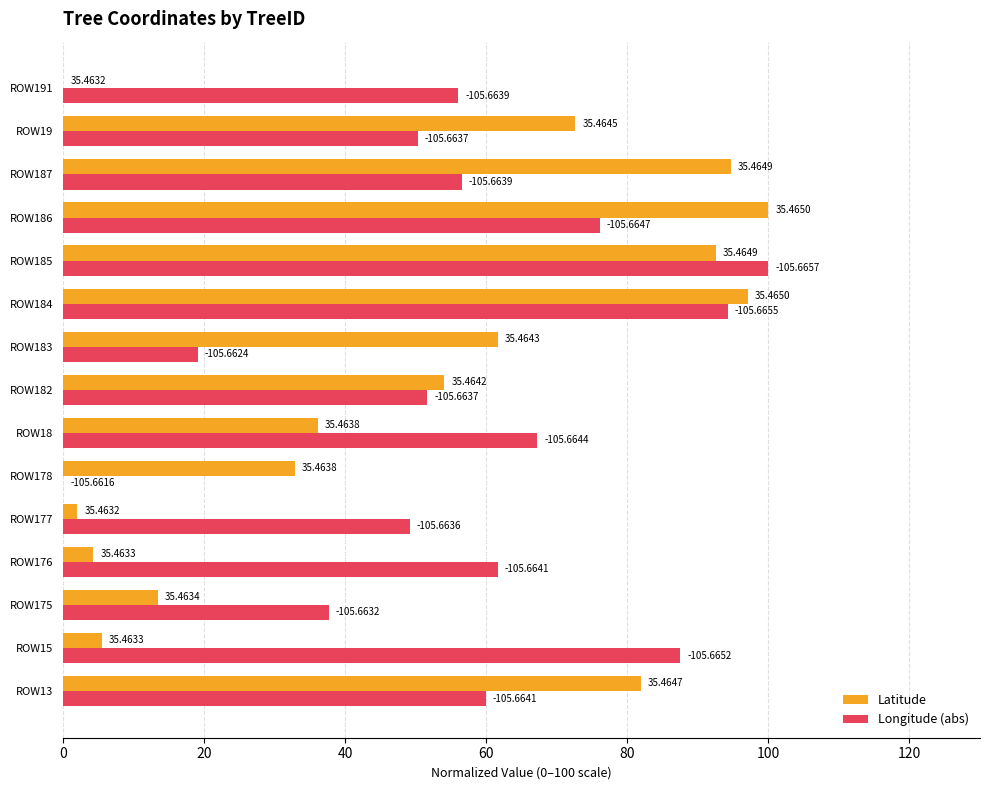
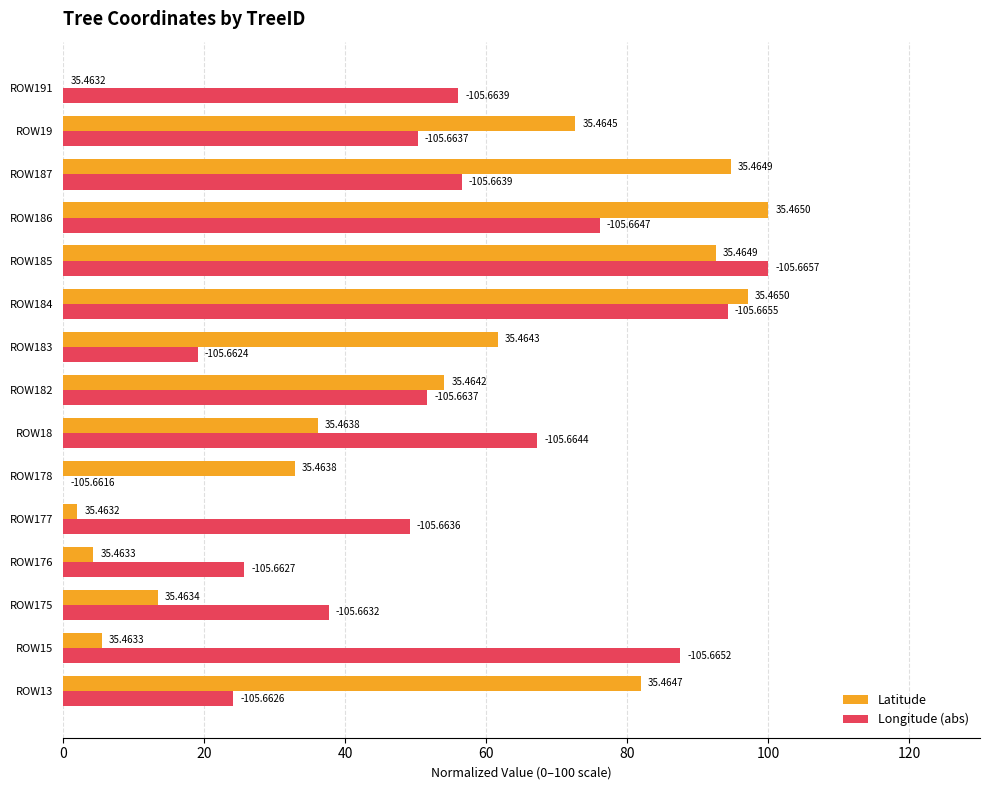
  {
    "Longitude (abs)": {
-     "ROW176": -105.6641,
-     "ROW13": -105.6641
+     "ROW176": -105.6627,
+     "ROW13": -105.6626
    }
  }
